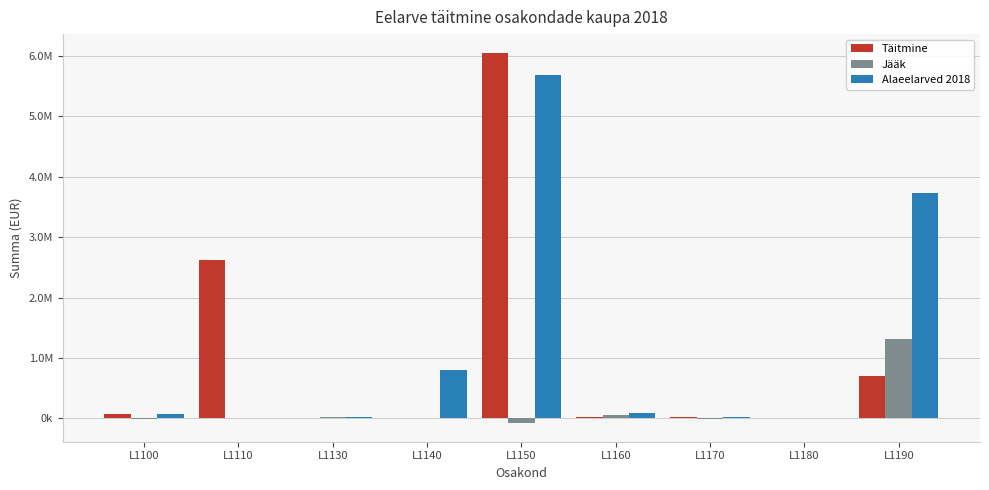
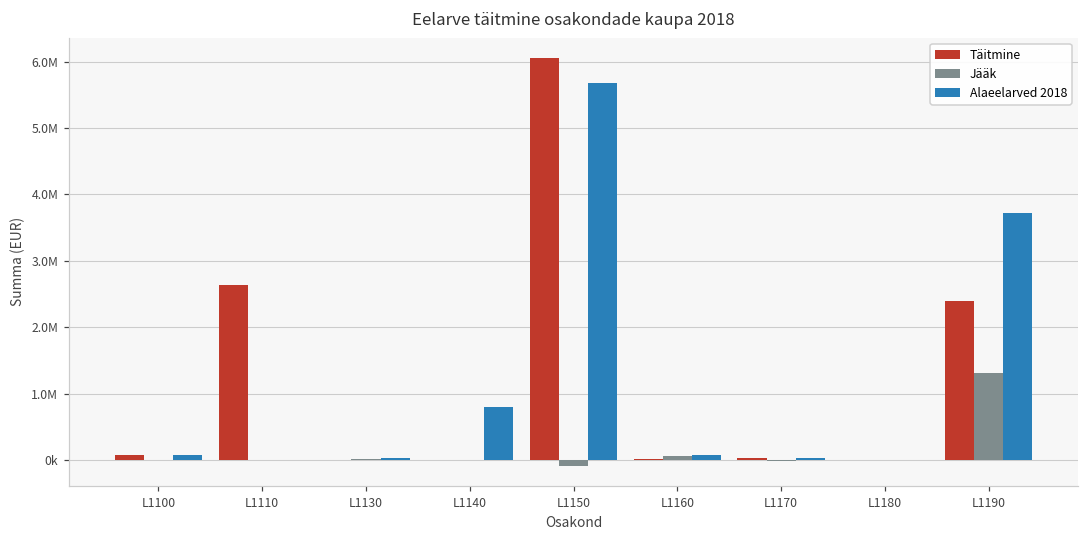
  {
    "Täitmine": {
      "L1100": 100000,
      "L1110": 2600000,
      "L1150": 6100000,
-     "L1190": 700000
+     "L1190": 2400000
    },
    "Jääk": {
      "L1110": 0,
      "L1150": -100000,
      "L1160": 100000,
      "L1180": 0,
      "L1190": 1300000
    },
    "Alaeelarved 2018": {
      "L1100": 100000,
      "L1140": 800000,
      "L1150": 5700000,
      "L1160": 100000,
      "L1190": 3700000
    }
  }
